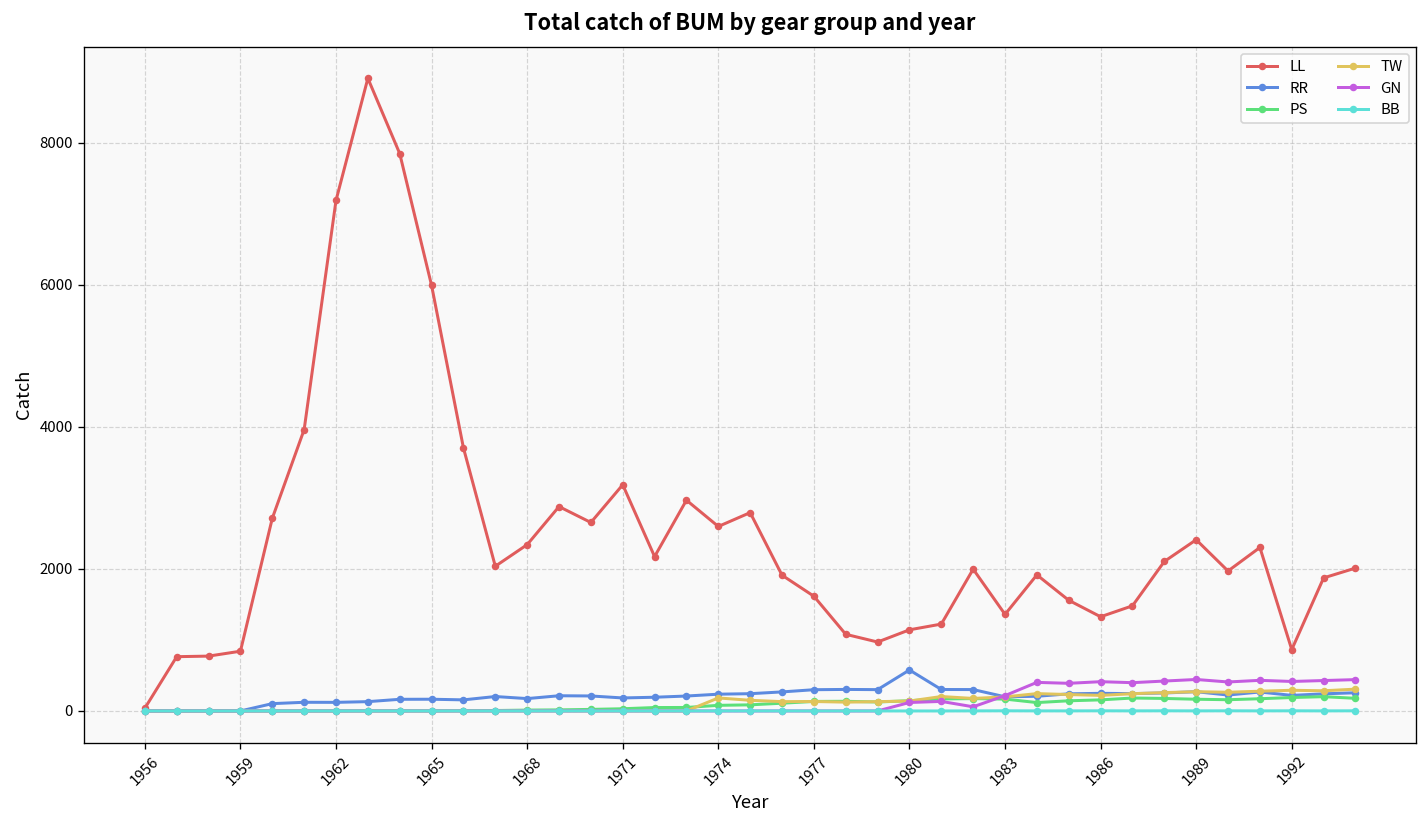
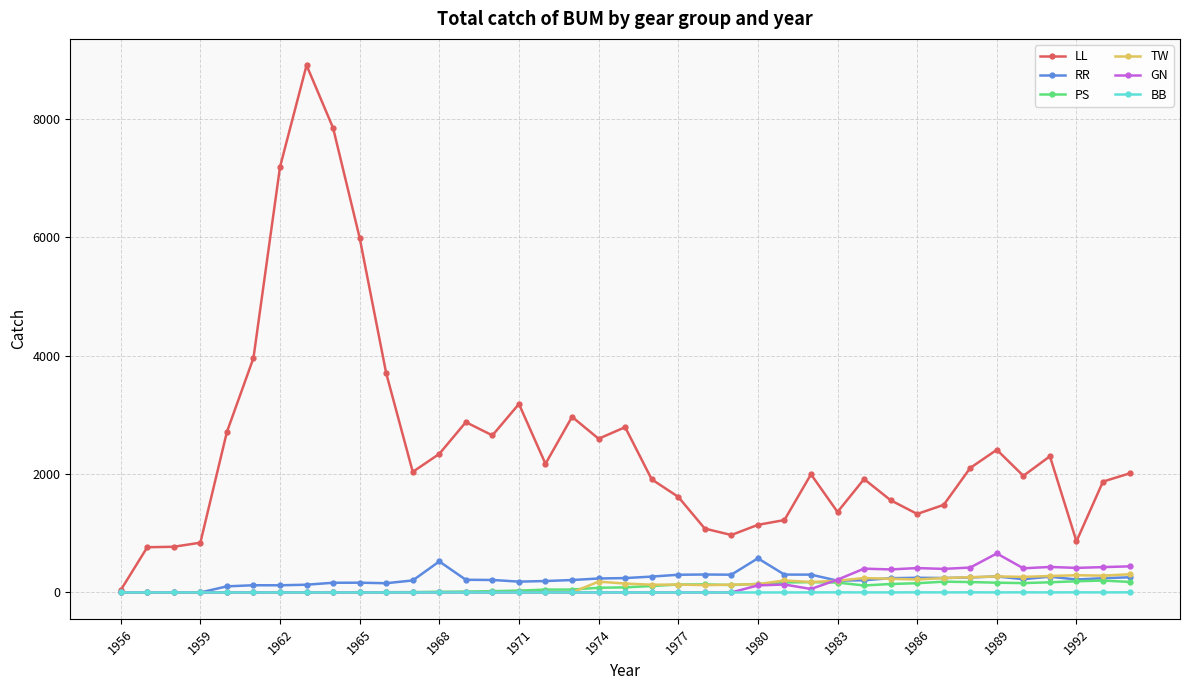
  {
    "LL": {
      "1959": 800,
      "1962": 7200,
      "1965": 6000,
      "1968": 2300,
      "1971": 3200,
      "1974": 2600,
      "1977": 1600,
      "1980": 1100,
      "1983": 1400,
      "1986": 1300,
      "1989": 2400,
      "1992": 900
    },
    "RR": {
      "1962": 100,
      "1965": 200,
-     "1968": 200,
+     "1968": 500,
      "1971": 200,
      "1974": 200,
      "1977": 300,
      "1980": 600
    },
    "PS": {
      "1974": 100,
      "1986": 200,
      "1989": 200
    },
    "TW": {
      "1974": 200,
      "1992": 300
    },
    "GN": {
      "1986": 400,
-     "1989": 400,
+     "1989": 700,
      "1992": 400
    },
    "BB": {
      "1980": 0,
      "1983": 0,
      "1986": 0,
      "1989": 0,
      "1992": 0
    }
  }
